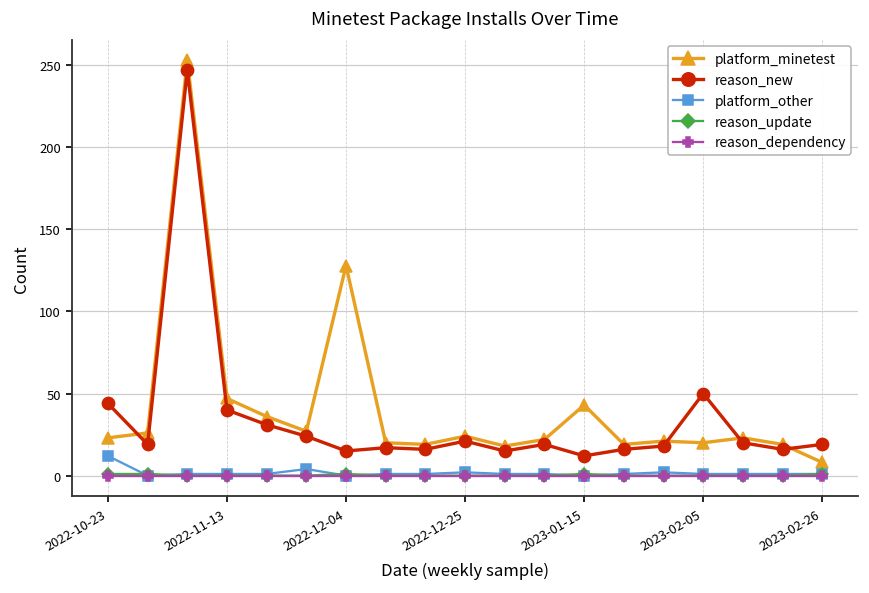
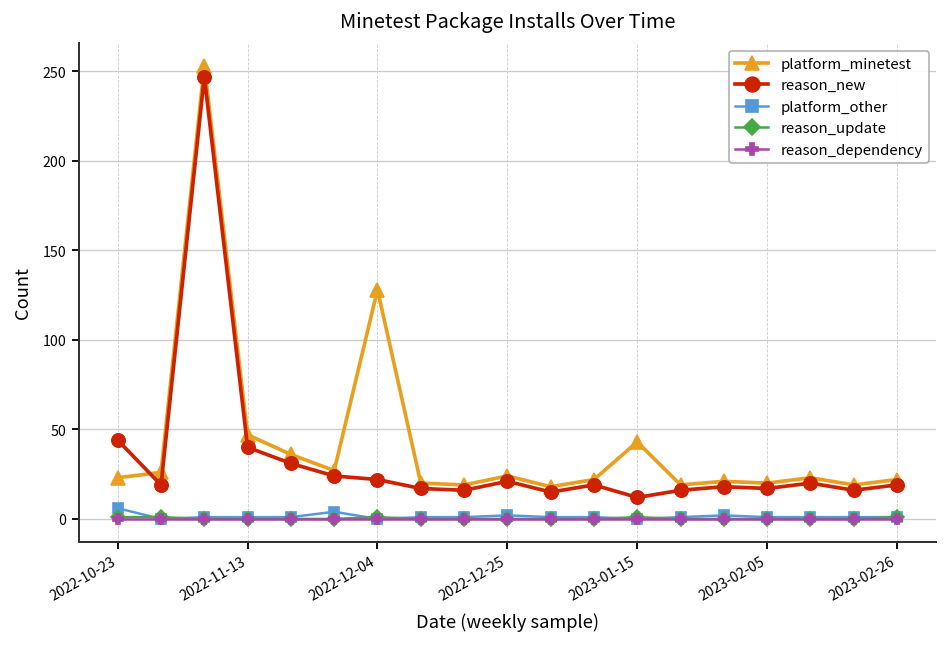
  {
    "platform_minetest": {
      "2022-10-23": 23,
      "2022-11-13": 47,
      "2022-12-04": 128,
      "2022-12-25": 24,
      "2023-01-15": 43,
      "2023-02-05": 20,
-     "2023-02-26": 8
+     "2023-02-26": 22
    },
    "reason_new": {
      "2022-10-23": 44,
      "2022-11-13": 40,
-     "2022-12-04": 15,
+     "2022-12-04": 22,
      "2022-12-25": 21,
      "2023-01-15": 12,
-     "2023-02-05": 50,
+     "2023-02-05": 17,
      "2023-02-26": 19
    },
    "platform_other": {
-     "2022-10-23": 12,
+     "2022-10-23": 6,
      "2022-12-25": 2
    }
  }
